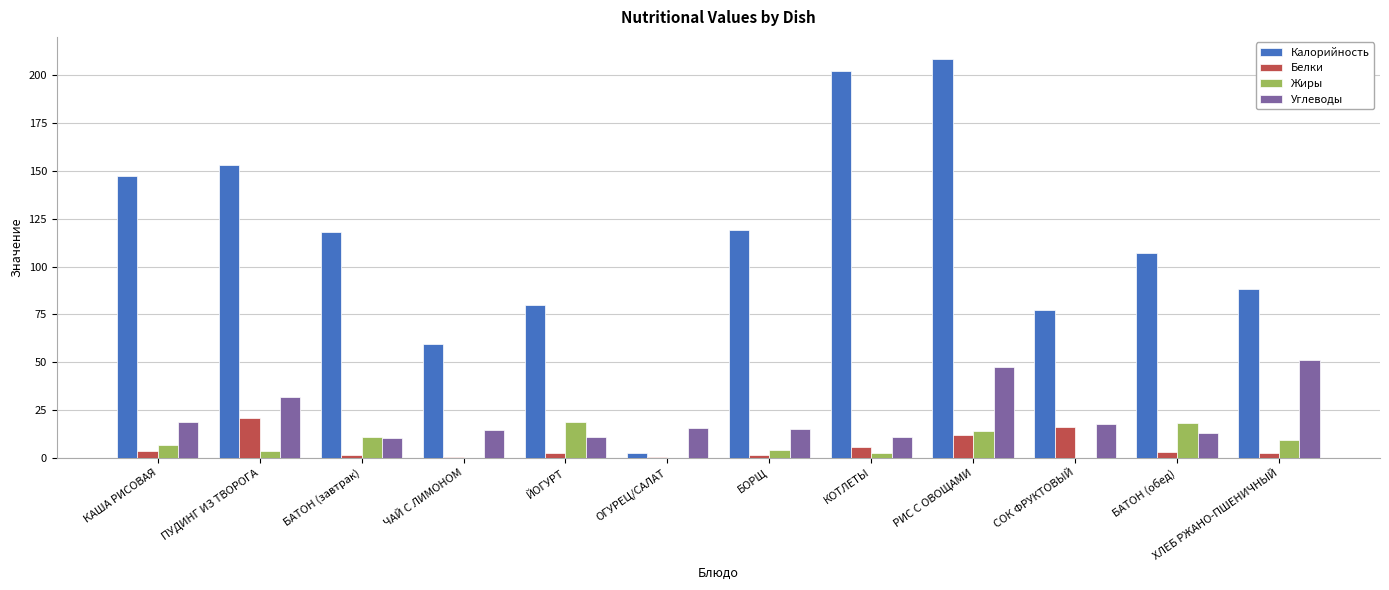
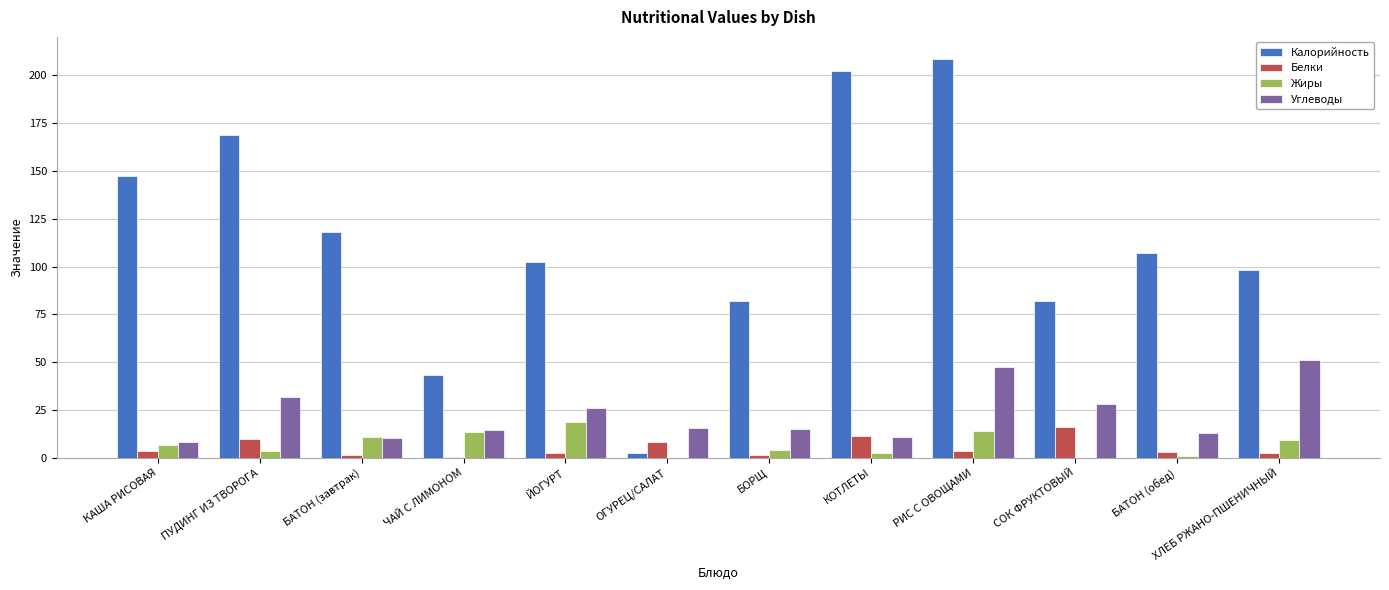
  {
    "Калорийность": {
      "КАША РИСОВАЯ": 148,
-     "ПУДИНГ ИЗ ТВОРОГА": 153,
+     "ПУДИНГ ИЗ ТВОРОГА": 169,
      "БАТОН (завтрак)": 118,
-     "ЧАЙ С ЛИМОНОМ": 60,
-     "ЙОГУРТ": 80,
+     "ЧАЙ С ЛИМОНОМ": 43,
+     "ЙОГУРТ": 102,
      "ОГУРЕЦ/САЛАТ": 3,
-     "БОРЩ": 119,
+     "БОРЩ": 82,
      "КОТЛЕТЫ": 202,
      "РИС С ОВОЩАМИ": 209,
-     "СОК ФРУКТОВЫЙ": 77,
+     "СОК ФРУКТОВЫЙ": 82,
      "БАТОН (обед)": 107,
-     "ХЛЕБ РЖАНО-ПШЕНИЧНЫЙ": 88
+     "ХЛЕБ РЖАНО-ПШЕНИЧНЫЙ": 98
    },
    "Белки": {
      "КАША РИСОВАЯ": 3,
-     "ПУДИНГ ИЗ ТВОРОГА": 21,
+     "ПУДИНГ ИЗ ТВОРОГА": 10,
      "БАТОН (завтрак)": 2,
      "ЙОГУРТ": 3,
-     "ОГУРЕЦ/САЛАТ": 0,
+     "ОГУРЕЦ/САЛАТ": 8,
      "БОРЩ": 2,
-     "КОТЛЕТЫ": 6,
-     "РИС С ОВОЩАМИ": 12,
+     "КОТЛЕТЫ": 11,
+     "РИС С ОВОЩАМИ": 4,
      "СОК ФРУКТОВЫЙ": 16,
      "БАТОН (обед)": 3,
      "ХЛЕБ РЖАНО-ПШЕНИЧНЫЙ": 3
    },
    "Жиры": {
      "КАША РИСОВАЯ": 7,
      "ПУДИНГ ИЗ ТВОРОГА": 3,
      "БАТОН (завтрак)": 11,
-     "ЧАЙ С ЛИМОНОМ": 0,
+     "ЧАЙ С ЛИМОНОМ": 14,
      "ЙОГУРТ": 19,
      "БОРЩ": 4,
      "КОТЛЕТЫ": 3,
      "РИС С ОВОЩАМИ": 14,
-     "БАТОН (обед)": 19,
+     "БАТОН (обед)": 1,
      "ХЛЕБ РЖАНО-ПШЕНИЧНЫЙ": 9
    },
    "Углеводы": {
-     "КАША РИСОВАЯ": 19,
+     "КАША РИСОВАЯ": 8,
      "ПУДИНГ ИЗ ТВОРОГА": 32,
      "БАТОН (завтрак)": 11,
      "ЧАЙ С ЛИМОНОМ": 15,
-     "ЙОГУРТ": 11,
+     "ЙОГУРТ": 26,
      "ОГУРЕЦ/САЛАТ": 16,
      "БОРЩ": 15,
      "КОТЛЕТЫ": 11,
      "РИС С ОВОЩАМИ": 48,
-     "СОК ФРУКТОВЫЙ": 18,
+     "СОК ФРУКТОВЫЙ": 28,
      "БАТОН (обед)": 13,
      "ХЛЕБ РЖАНО-ПШЕНИЧНЫЙ": 51
    }
  }
